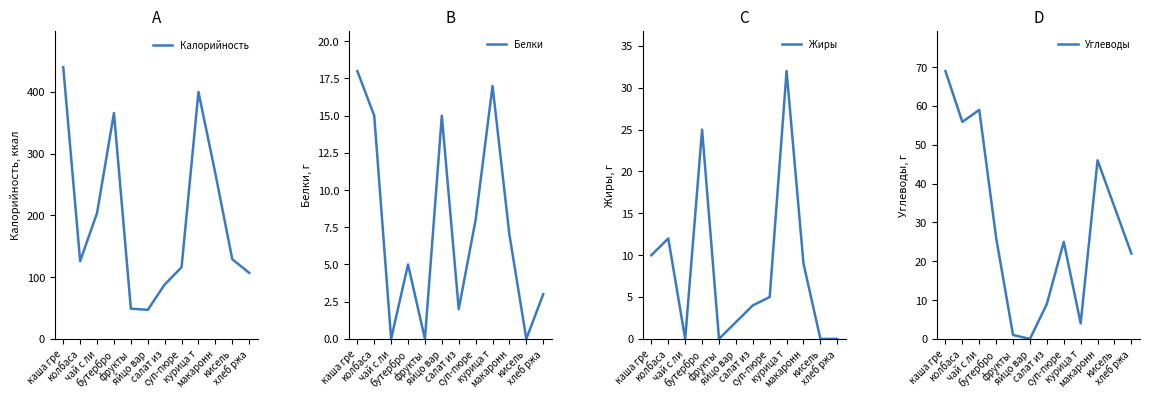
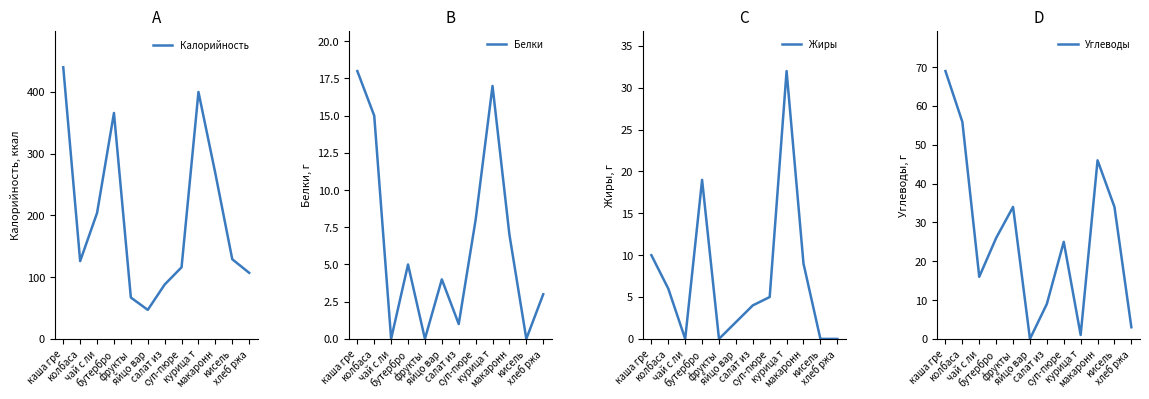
  {
    "A": {
      "каша гре": 440,
      "колбаса": 130,
      "чай с ли": 200,
      "бутербро": 370,
-     "фрукты": 50,
+     "фрукты": 70,
      "яйцо вар": 50,
      "салат из": 90,
      "суп-пюре": 120,
      "курица т": 400,
      "макаронн": 270,
      "кисель": 130,
      "хлеб ржа": 110
    },
    "B": {
      "каша гре": 18,
      "колбаса": 15,
      "чай с ли": 0,
      "бутербро": 5,
      "фрукты": 0,
-     "яйцо вар": 15,
-     "салат из": 2,
+     "яйцо вар": 4,
+     "салат из": 1,
      "суп-пюре": 8,
      "курица т": 17,
      "макаронн": 7,
      "кисель": 0,
      "хлеб ржа": 3
    },
    "C": {
      "каша гре": 10,
-     "колбаса": 12,
+     "колбаса": 6,
      "чай с ли": 0,
-     "бутербро": 25,
+     "бутербро": 19,
      "фрукты": 0,
      "яйцо вар": 2,
      "салат из": 4,
      "суп-пюре": 5,
      "курица т": 32,
      "макаронн": 9,
      "кисель": 0,
      "хлеб ржа": 0
    },
    "D": {
      "каша гре": 69,
      "колбаса": 56,
-     "чай с ли": 59,
+     "чай с ли": 16,
      "бутербро": 26,
-     "фрукты": 1,
+     "фрукты": 34,
      "яйцо вар": 0,
      "салат из": 9,
      "суп-пюре": 25,
-     "курица т": 4,
+     "курица т": 1,
      "макаронн": 46,
      "кисель": 34,
-     "хлеб ржа": 22
+     "хлеб ржа": 3
    }
  }
